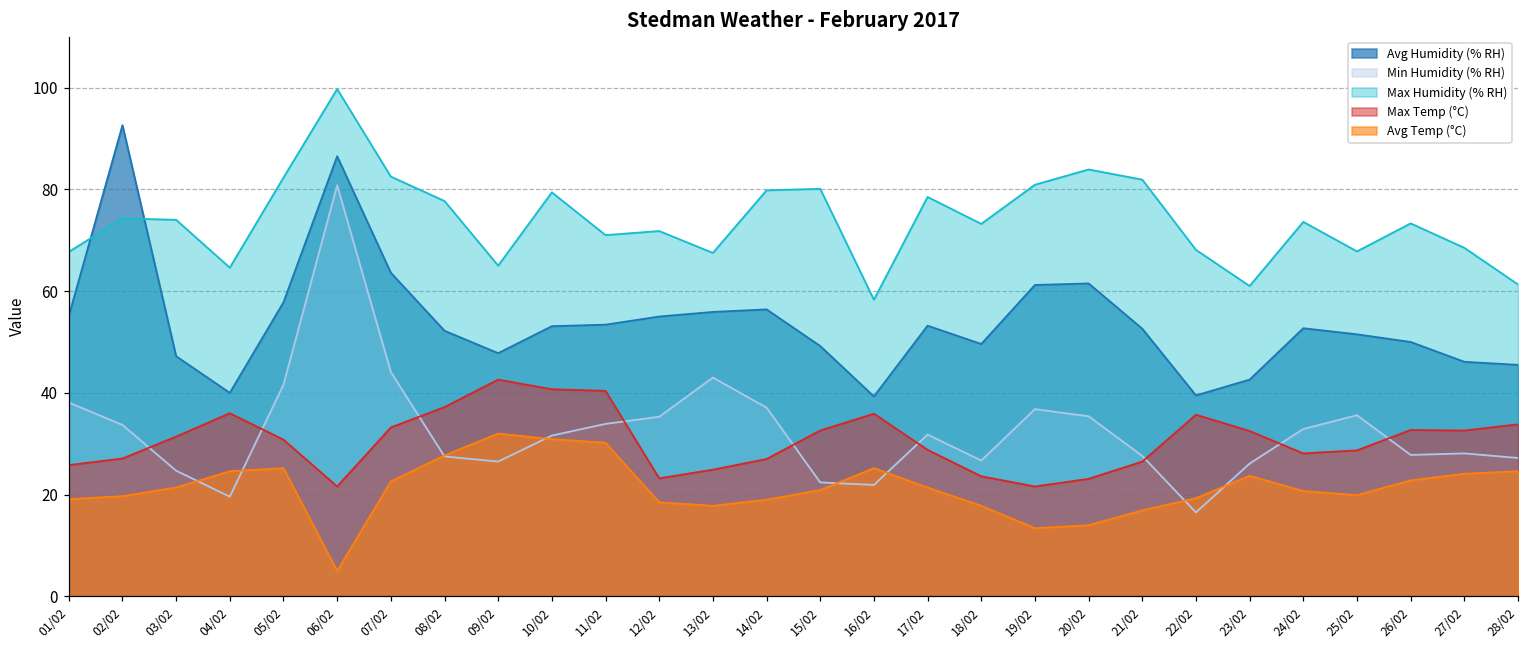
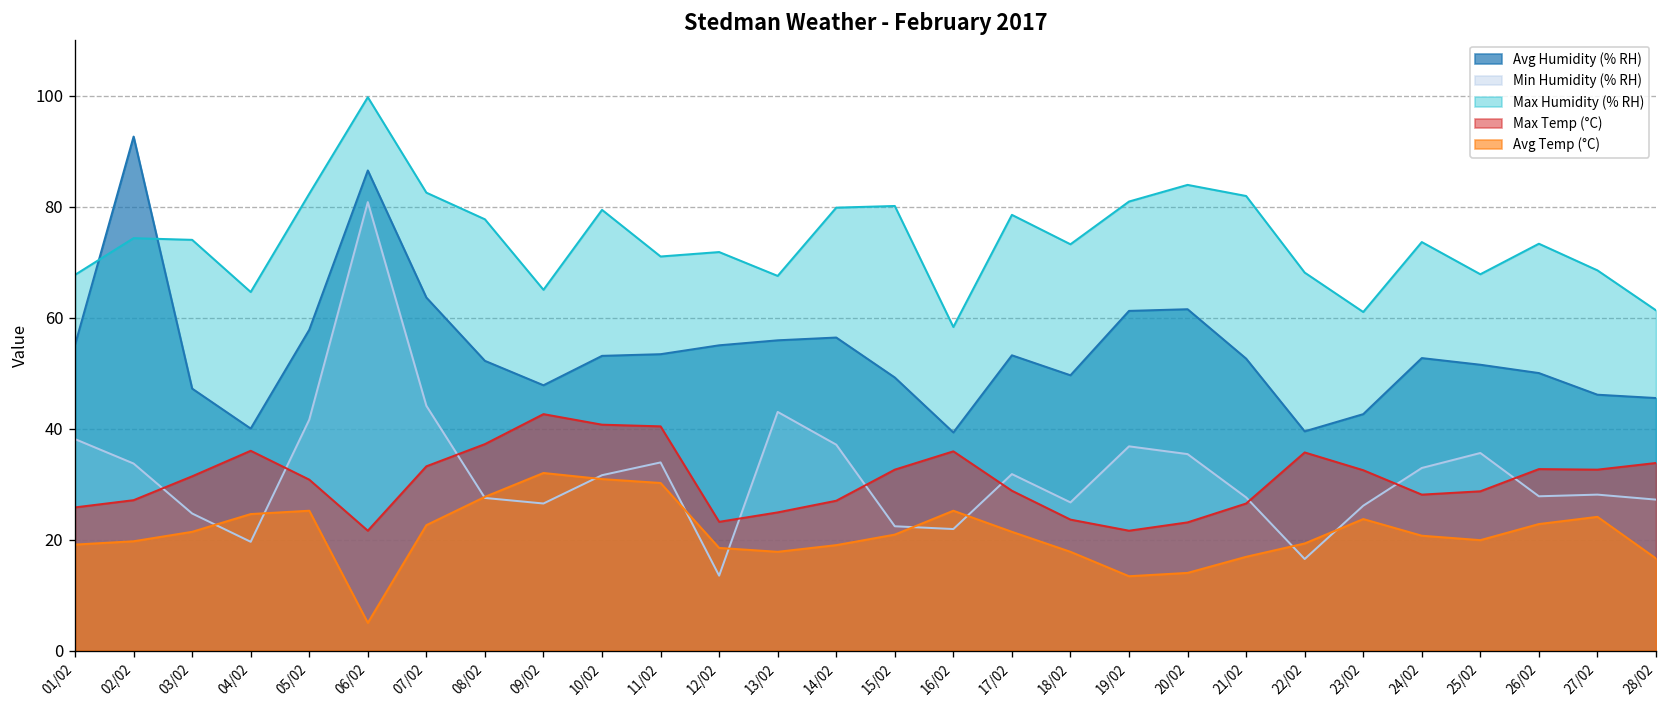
  {
    "Avg Humidity (% RH)": {
      "01/02": 55,
      "02/02": 93,
      "03/02": 47,
      "04/02": 40,
      "05/02": 58,
      "06/02": 87,
      "07/02": 64,
      "08/02": 52,
      "09/02": 48,
      "10/02": 53,
      "11/02": 53,
      "12/02": 55,
      "13/02": 56,
      "14/02": 56,
      "15/02": 49,
      "16/02": 39,
      "17/02": 53,
      "18/02": 50,
      "19/02": 61,
      "20/02": 62,
      "21/02": 53,
      "22/02": 40,
      "23/02": 43,
      "24/02": 53,
      "25/02": 52,
      "26/02": 50,
      "27/02": 46,
      "28/02": 46
    },
    "Min Humidity (% RH)": {
      "01/02": 38,
      "02/02": 34,
      "03/02": 25,
      "04/02": 20,
      "05/02": 42,
      "06/02": 81,
      "07/02": 44,
      "09/02": 27,
      "10/02": 32,
      "11/02": 34,
-     "12/02": 35,
+     "12/02": 14,
      "13/02": 43,
      "14/02": 37,
      "15/02": 22,
      "16/02": 22,
      "17/02": 32,
      "18/02": 27,
      "19/02": 37,
      "20/02": 35,
      "21/02": 28,
      "22/02": 17,
      "23/02": 26,
      "24/02": 33,
      "25/02": 36,
      "26/02": 28,
      "27/02": 28,
      "28/02": 27
    },
    "Max Humidity (% RH)": {
      "01/02": 68,
      "02/02": 74,
      "03/02": 74,
      "04/02": 65,
      "05/02": 82,
      "06/02": 100,
      "07/02": 83,
      "08/02": 78,
      "09/02": 65,
      "10/02": 79,
      "11/02": 71,
      "12/02": 72,
      "13/02": 68,
      "14/02": 80,
      "15/02": 80,
      "16/02": 58,
      "17/02": 79,
      "18/02": 73,
      "19/02": 81,
      "20/02": 84,
      "21/02": 82,
      "22/02": 68,
      "23/02": 61,
      "24/02": 74,
      "25/02": 68,
      "26/02": 73,
      "27/02": 69,
      "28/02": 61
    },
    "Max Temp (°C)": {
      "01/02": 26,
      "02/02": 27,
      "03/02": 31,
      "04/02": 36,
      "05/02": 31,
      "06/02": 22,
      "07/02": 33,
      "08/02": 37,
      "09/02": 43,
      "10/02": 41,
      "11/02": 40,
      "12/02": 23,
      "13/02": 25,
      "14/02": 27,
      "15/02": 33,
      "16/02": 36,
      "17/02": 29,
      "18/02": 24,
      "19/02": 22,
      "20/02": 23,
      "21/02": 27,
      "22/02": 36,
      "23/02": 33,
      "24/02": 28,
      "25/02": 29,
      "26/02": 33,
      "27/02": 33,
      "28/02": 34
    },
    "Avg Temp (°C)": {
      "01/02": 19,
      "02/02": 20,
      "03/02": 21,
      "04/02": 25,
      "05/02": 25,
      "06/02": 5,
      "07/02": 23,
      "09/02": 32,
      "10/02": 31,
      "11/02": 30,
      "12/02": 19,
      "13/02": 18,
      "14/02": 19,
      "15/02": 21,
      "16/02": 25,
      "17/02": 21,
      "18/02": 18,
      "19/02": 13,
      "20/02": 14,
      "21/02": 17,
      "22/02": 19,
      "23/02": 24,
      "24/02": 21,
      "25/02": 20,
      "26/02": 23,
      "27/02": 24,
-     "28/02": 25
+     "28/02": 17
    }
  }
